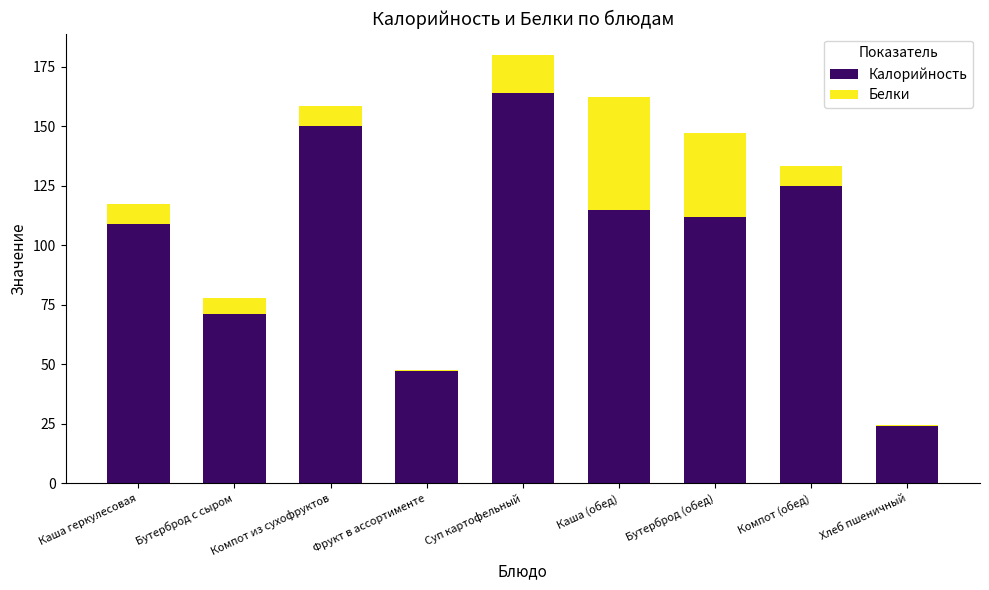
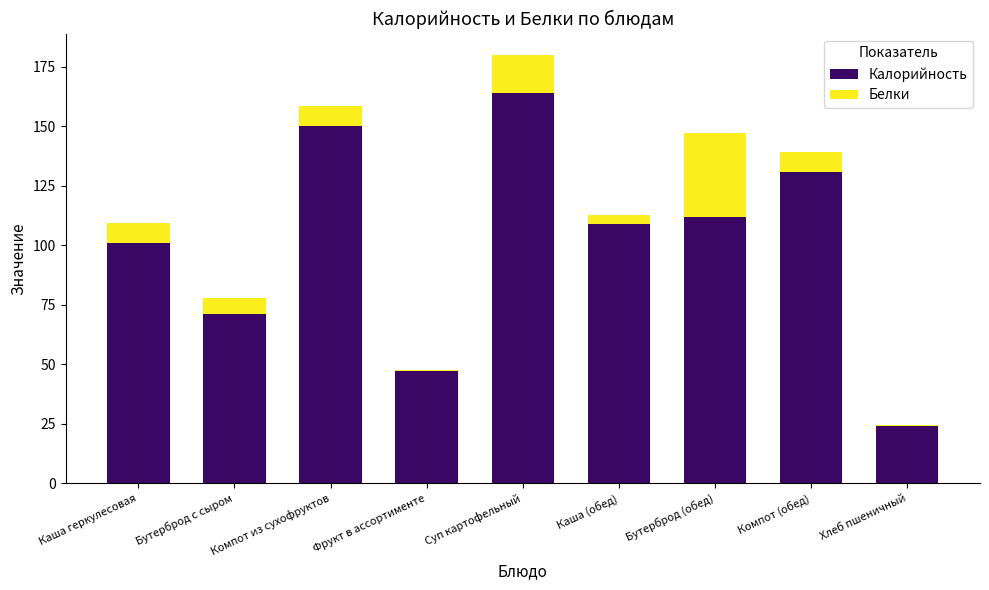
  {
    "Калорийность": {
-     "Каша геркулесовая": 109,
+     "Каша геркулесовая": 101,
      "Бутерброд с сыром": 71,
      "Компот из сухофруктов": 150,
      "Фрукт в ассортименте": 47,
      "Суп картофельный": 164,
-     "Каша (обед)": 115,
+     "Каша (обед)": 109,
      "Бутерброд (обед)": 112,
-     "Компот (обед)": 125,
+     "Компот (обед)": 131,
      "Хлеб пшеничный": 24
    },
    "Белки": {
      "Каша геркулесовая": 9,
      "Бутерброд с сыром": 7,
      "Компот из сухофруктов": 8,
      "Суп картофельный": 16,
-     "Каша (обед)": 48,
+     "Каша (обед)": 4,
      "Бутерброд (обед)": 35,
      "Компот (обед)": 8
    }
  }
